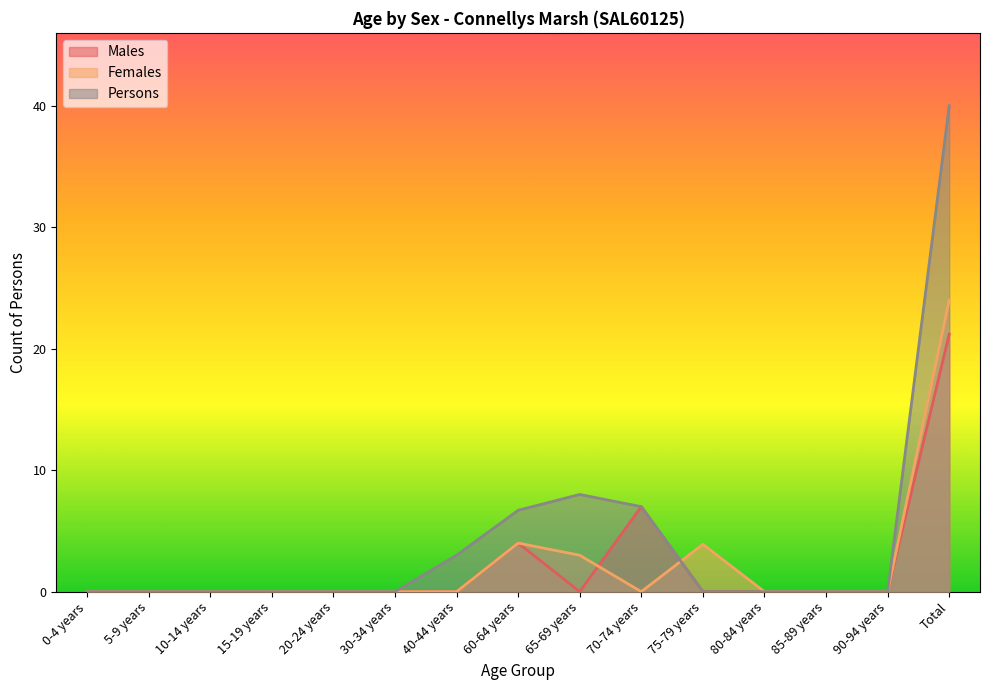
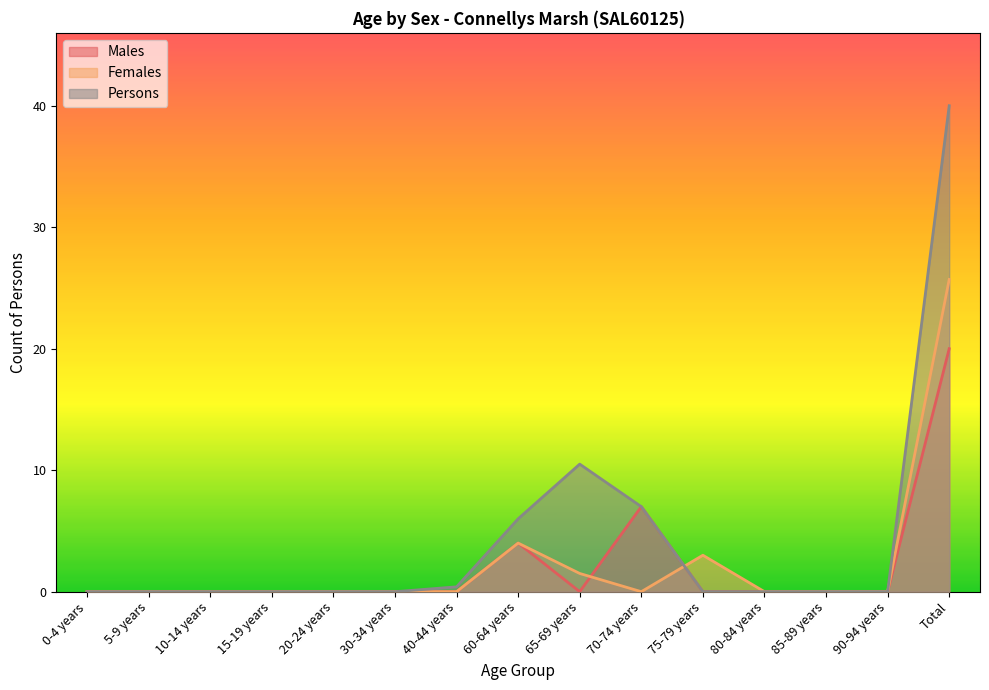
  {
    "Males": {
      "65-69 years": 0.0,
-     "Total": 21.2
+     "Total": 20.0
    },
    "Females": {
-     "65-69 years": 3.0,
+     "65-69 years": 1.5,
      "70-74 years": 0.0,
-     "75-79 years": 3.9,
-     "Total": 24.0
+     "75-79 years": 3.0,
+     "Total": 25.7
    },
    "Persons": {
-     "40-44 years": 3.0,
-     "60-64 years": 6.7,
-     "65-69 years": 8.0,
+     "40-44 years": 0.4,
+     "60-64 years": 6.0,
+     "65-69 years": 10.5,
      "Total": 40.0
    }
  }
